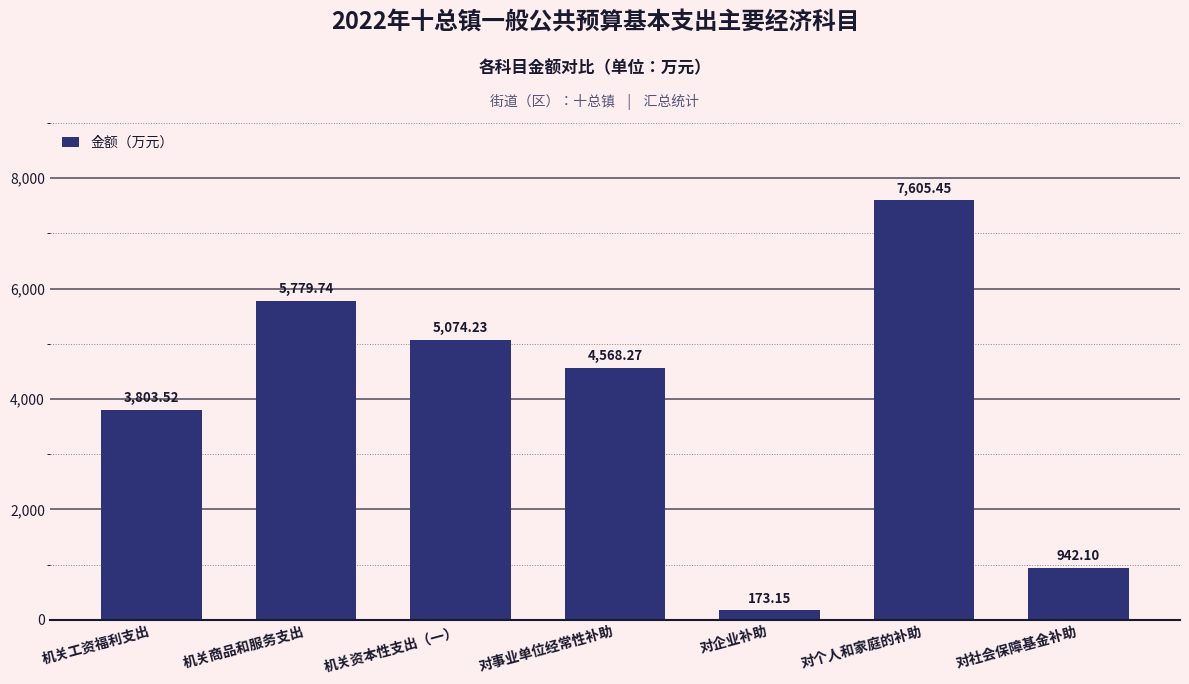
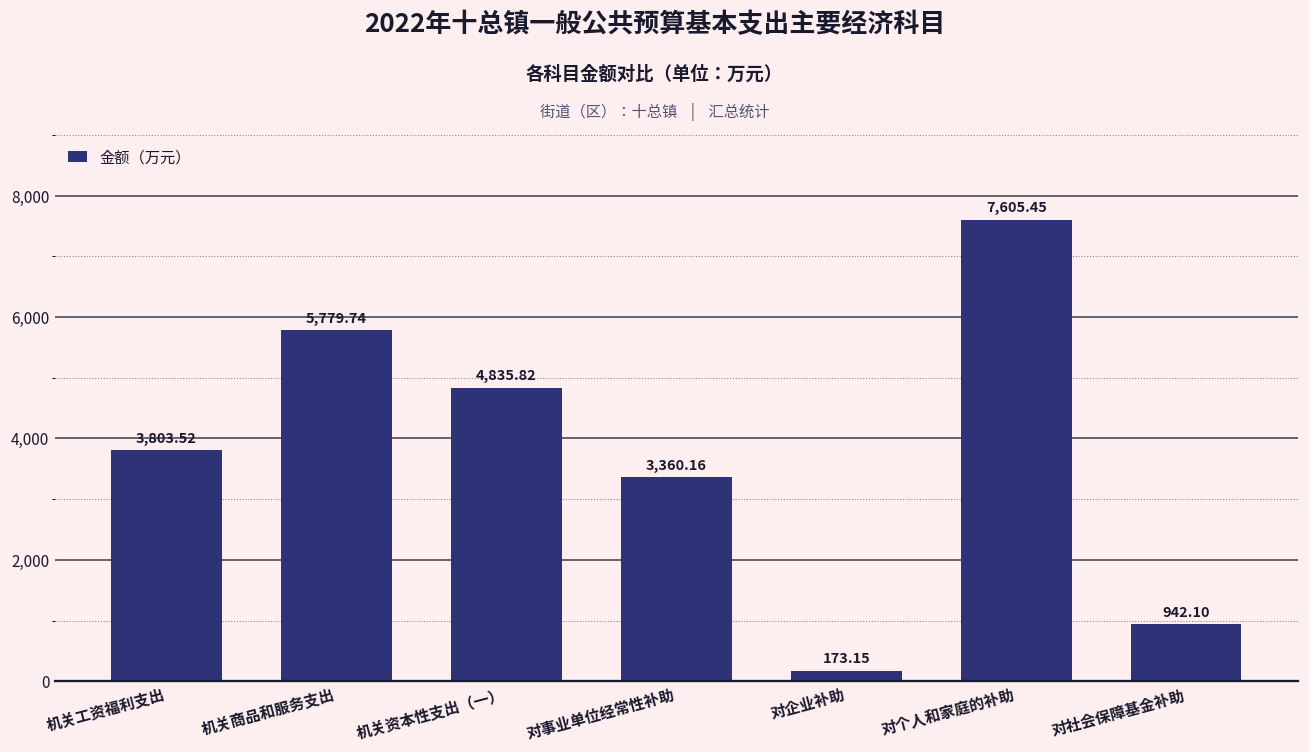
  {
    "机关工资福利支出": "3,803.52",
    "机关商品和服务支出": "5,779.74",
-   "机关资本性支出（一）": "5,074.23",
-   "对事业单位经常性补助": "4,568.27",
+   "机关资本性支出（一）": "4,835.82",
+   "对事业单位经常性补助": "3,360.16",
    "对企业补助": "173.15",
    "对个人和家庭的补助": "7,605.45",
    "对社会保障基金补助": "942.10"
  }
